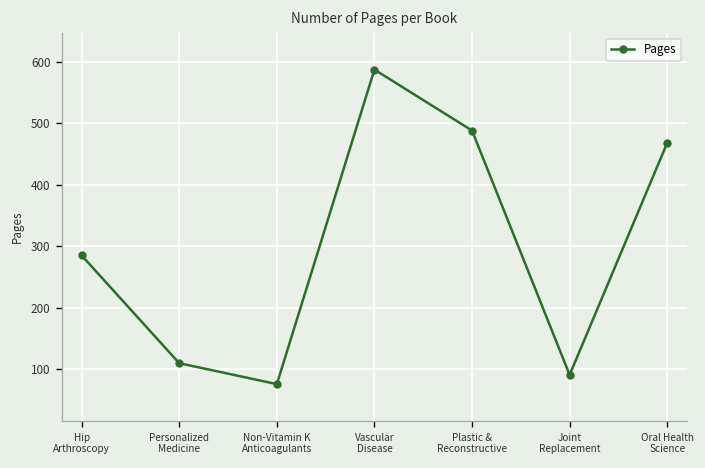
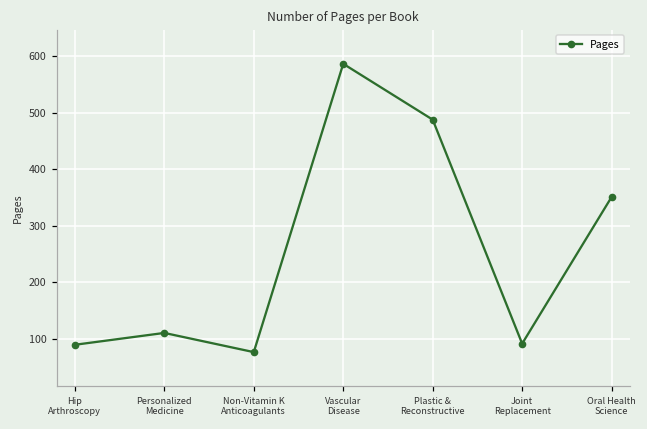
  {
-   "Hip Arthroscopy": 290,
+   "Hip Arthroscopy": 90,
    "Personalized Medicine": 110,
    "Non-Vitamin K Anticoagulants": 80,
    "Vascular Disease": 590,
    "Plastic & Reconstructive": 490,
    "Joint Replacement": 90,
-   "Oral Health Science": 470
+   "Oral Health Science": 350
  }
